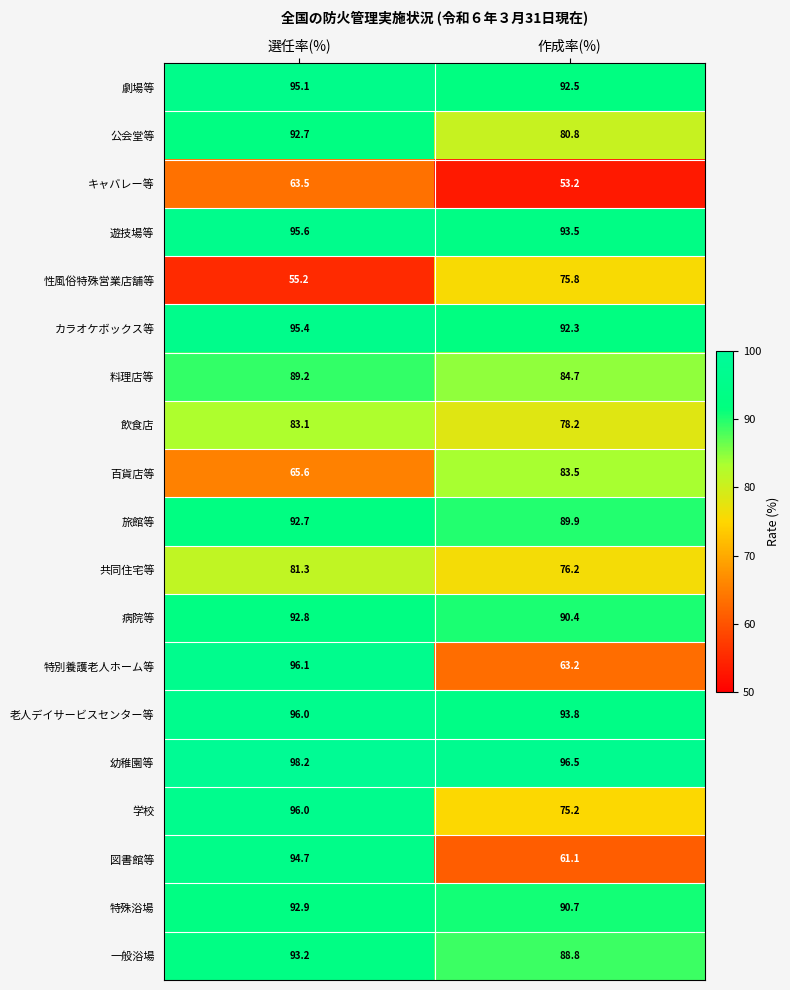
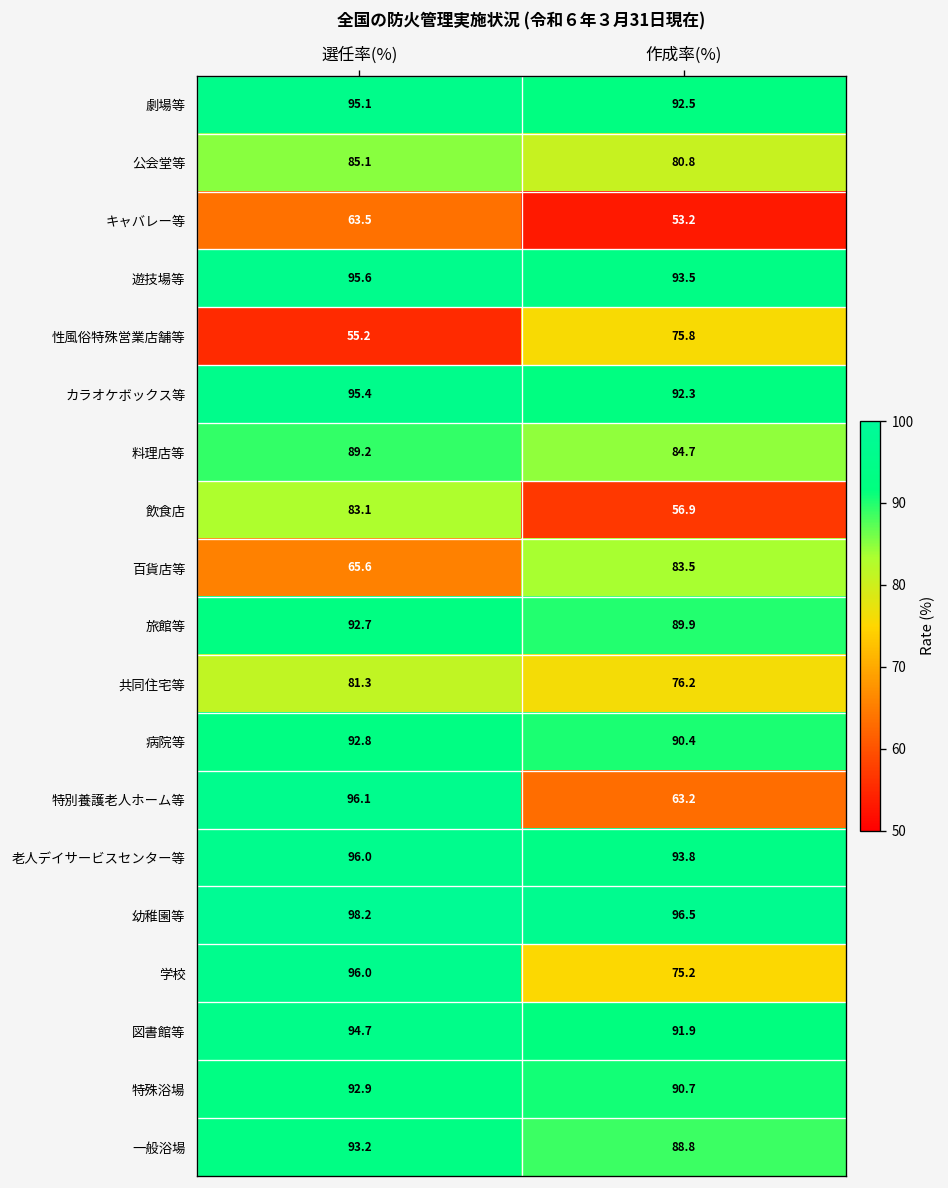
  {
    "劇場等": {
      "選任率(%)": 95.1,
      "作成率(%)": 92.5
    },
    "公会堂等": {
-     "選任率(%)": 92.7,
+     "選任率(%)": 85.1,
      "作成率(%)": 80.8
    },
    "キャバレー等": {
      "選任率(%)": 63.5,
      "作成率(%)": 53.2
    },
    "遊技場等": {
      "選任率(%)": 95.6,
      "作成率(%)": 93.5
    },
    "性風俗特殊営業店舗等": {
      "選任率(%)": 55.2,
      "作成率(%)": 75.8
    },
    "カラオケボックス等": {
      "選任率(%)": 95.4,
      "作成率(%)": 92.3
    },
    "料理店等": {
      "選任率(%)": 89.2,
      "作成率(%)": 84.7
    },
    "飲食店": {
      "選任率(%)": 83.1,
-     "作成率(%)": 78.2
+     "作成率(%)": 56.9
    },
    "百貨店等": {
      "選任率(%)": 65.6,
      "作成率(%)": 83.5
    },
    "旅館等": {
      "選任率(%)": 92.7,
      "作成率(%)": 89.9
    },
    "共同住宅等": {
      "選任率(%)": 81.3,
      "作成率(%)": 76.2
    },
    "病院等": {
      "選任率(%)": 92.8,
      "作成率(%)": 90.4
    },
    "特別養護老人ホーム等": {
      "選任率(%)": 96.1,
      "作成率(%)": 63.2
    },
    "老人デイサービスセンター等": {
      "選任率(%)": 96.0,
      "作成率(%)": 93.8
    },
    "幼稚園等": {
      "選任率(%)": 98.2,
      "作成率(%)": 96.5
    },
    "学校": {
      "選任率(%)": 96.0,
      "作成率(%)": 75.2
    },
    "図書館等": {
      "選任率(%)": 94.7,
-     "作成率(%)": 61.1
+     "作成率(%)": 91.9
    },
    "特殊浴場": {
      "選任率(%)": 92.9,
      "作成率(%)": 90.7
    },
    "一般浴場": {
      "選任率(%)": 93.2,
      "作成率(%)": 88.8
    }
  }
